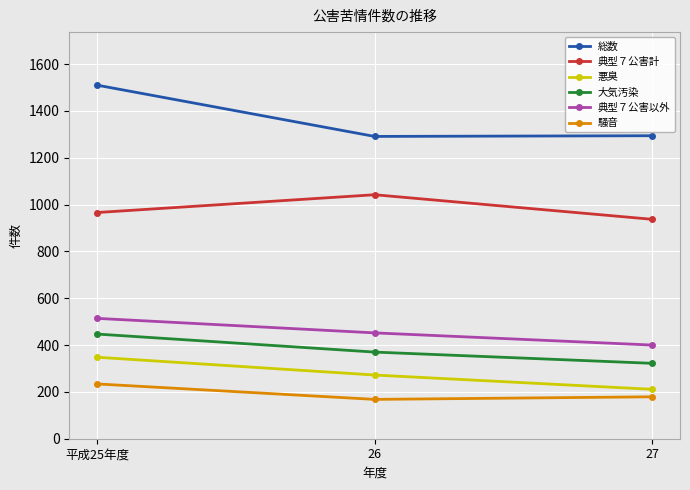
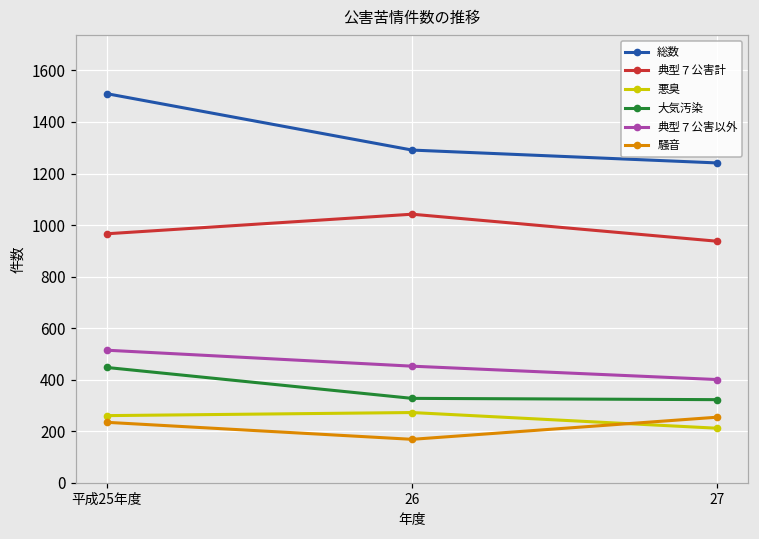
  {
    "総数": {
      "平成25年度": 1510,
      "26": 1290,
-     "27": 1290
+     "27": 1240
    },
    "典型７公害計": {
      "平成25年度": 970,
      "26": 1040,
      "27": 940
    },
    "悪臭": {
-     "平成25年度": 350,
+     "平成25年度": 260,
      "26": 270,
      "27": 210
    },
    "大気汚染": {
      "平成25年度": 450,
-     "26": 370,
+     "26": 330,
      "27": 320
    },
    "典型７公害以外": {
      "平成25年度": 510,
      "26": 450,
      "27": 400
    },
    "騒音": {
      "平成25年度": 230,
      "26": 170,
-     "27": 180
+     "27": 250
    }
  }
